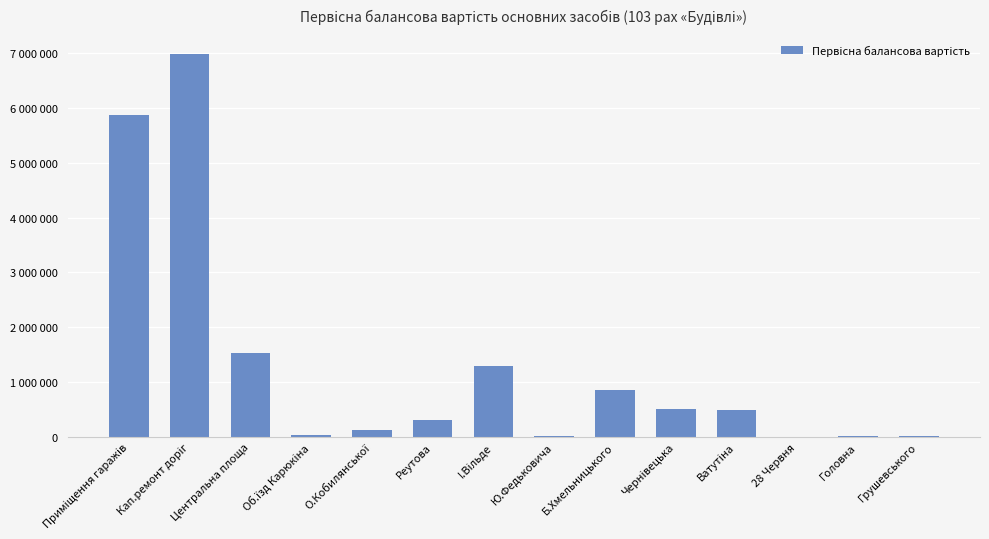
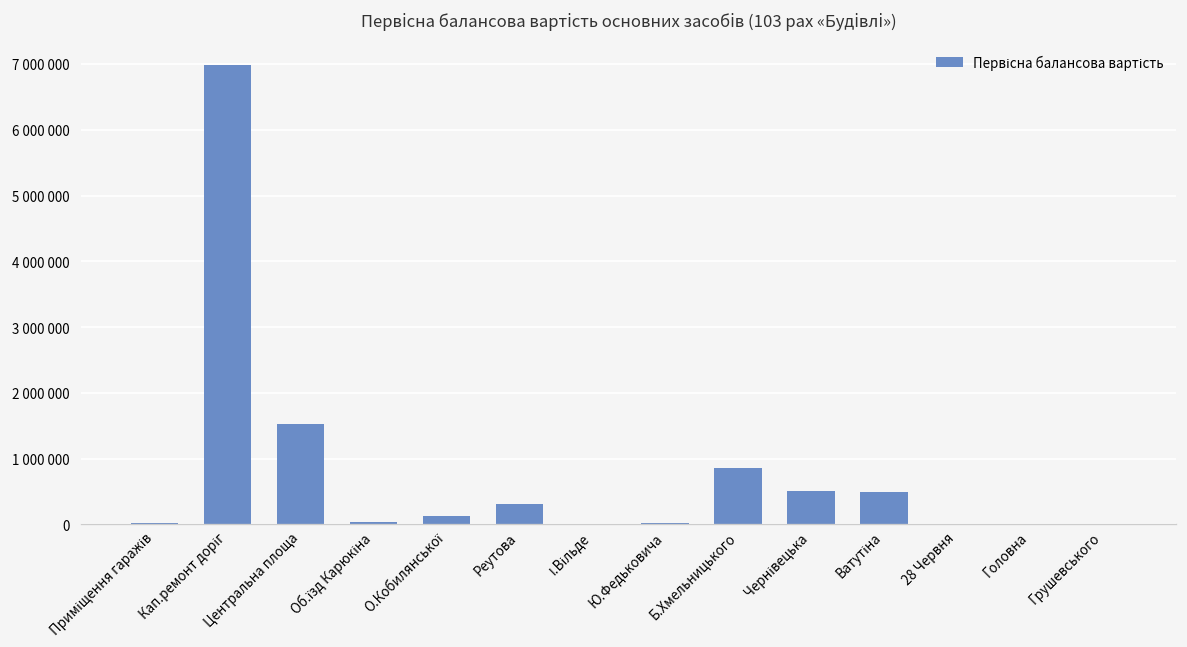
  {
-   "Приміщення гаражів": 5900000,
+   "Приміщення гаражів": 0,
    "Кап.ремонт доріг": 7000000,
    "Центральна площа": 1500000,
    "О.Кобилянської": 100000,
    "Реутова": 300000,
-   "І.Вільде": 1300000,
+   "І.Вільде": 0,
    "Б.Хмельницького": 900000,
    "Чернівецька": 500000,
    "Ватутіна": 500000
  }
